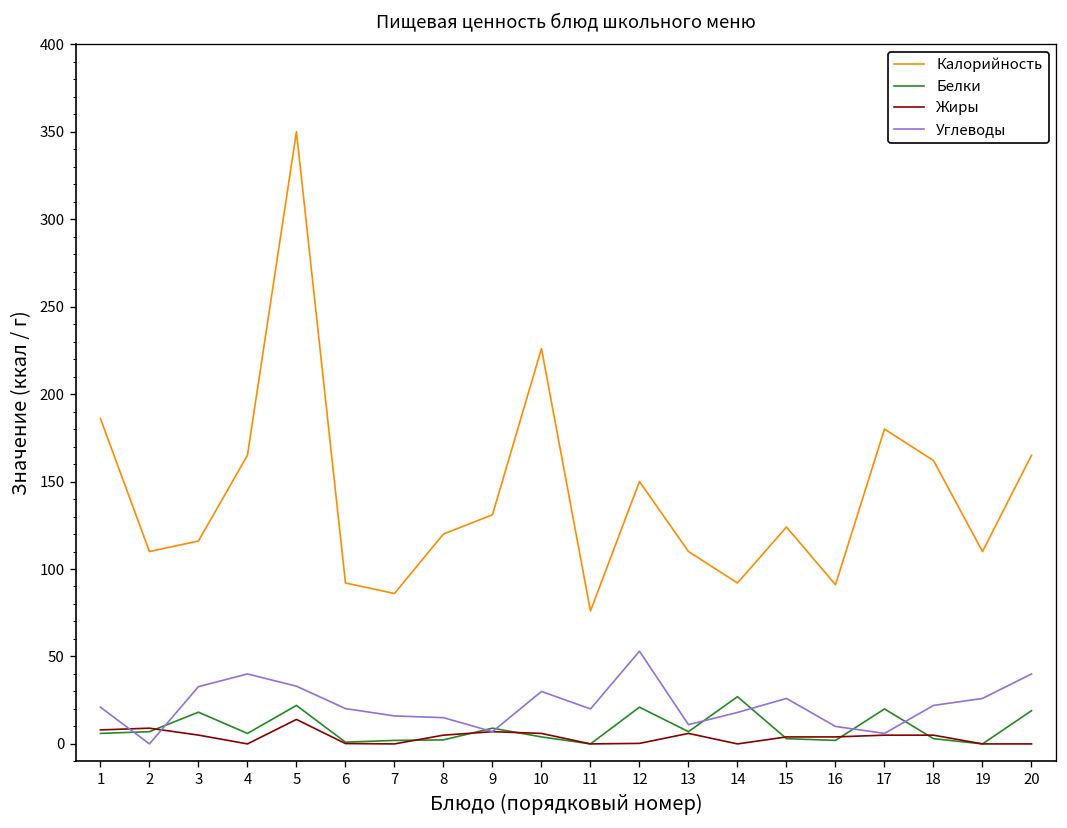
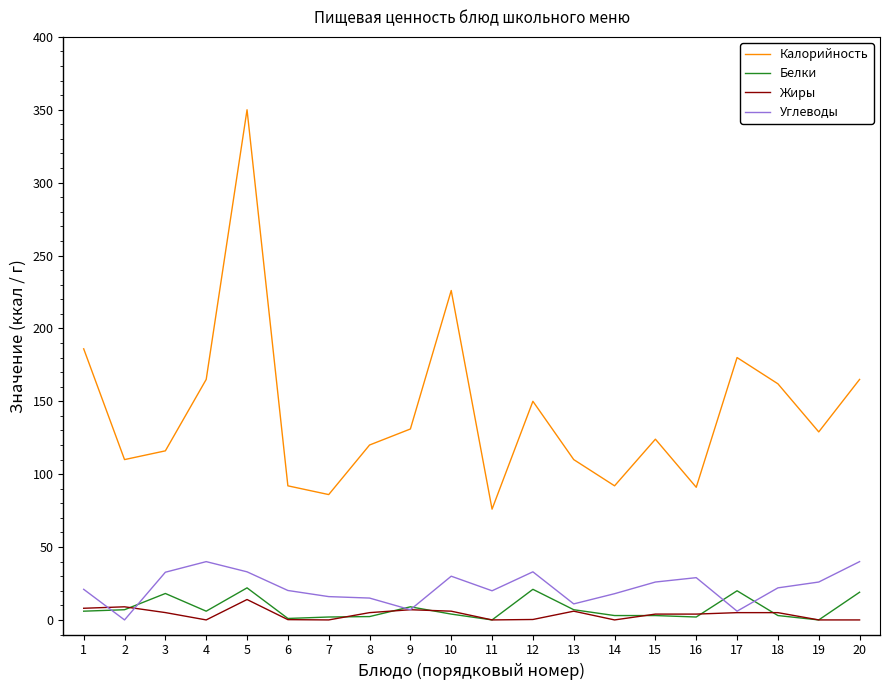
  {
    "Калорийность": {
      "1": 186,
      "2": 110,
      "3": 116,
      "4": 165,
      "5": 350,
      "6": 92,
      "7": 86,
      "8": 120,
      "9": 131,
      "10": 226,
      "11": 76,
      "12": 150,
      "13": 110,
      "14": 92,
      "15": 124,
      "16": 91,
      "17": 180,
      "18": 162,
-     "19": 110,
+     "19": 129,
      "20": 165
    },
    "Белки": {
      "1": 6,
      "2": 7,
      "3": 18,
      "4": 6,
      "5": 22,
      "7": 2,
      "8": 2,
      "9": 9,
      "10": 4,
      "12": 21,
-     "14": 27,
+     "14": 3,
      "16": 2,
      "17": 20,
      "18": 3,
      "20": 19
    },
    "Жиры": {
      "1": 8,
      "2": 9,
      "3": 5,
      "4": 0,
      "5": 14,
      "7": 0,
      "8": 5,
      "10": 6,
      "12": 0,
      "14": 0,
      "16": 4,
      "18": 5,
      "20": 0
    },
    "Углеводы": {
      "1": 21,
      "2": 0,
      "3": 33,
      "4": 40,
      "5": 33,
      "6": 20,
      "7": 16,
      "8": 15,
      "10": 30,
      "11": 20,
-     "12": 53,
+     "12": 33,
      "13": 11,
      "14": 18,
      "15": 26,
-     "16": 10,
+     "16": 29,
      "18": 22,
      "19": 26,
      "20": 40
    }
  }
